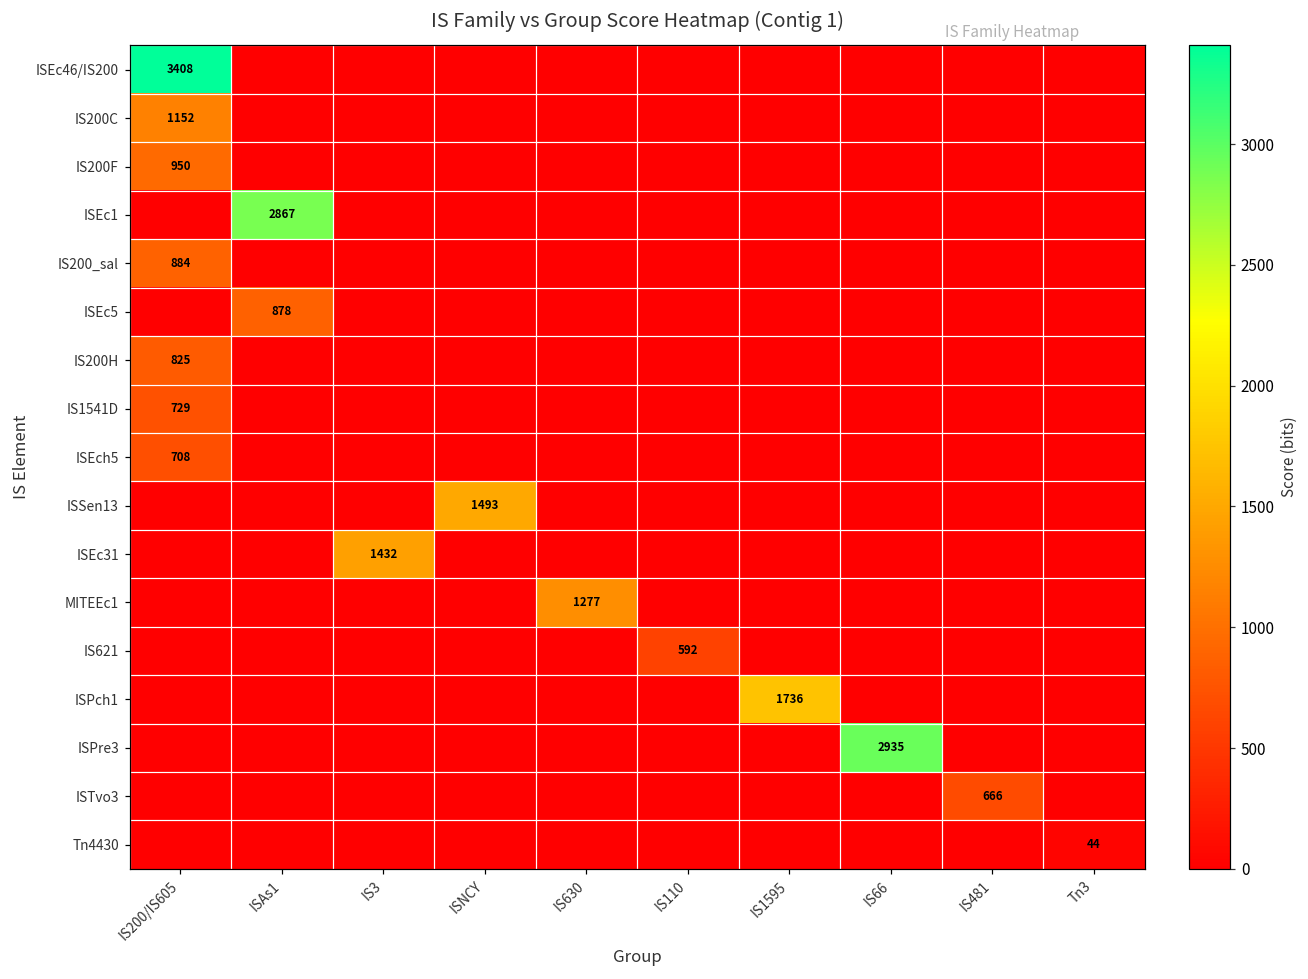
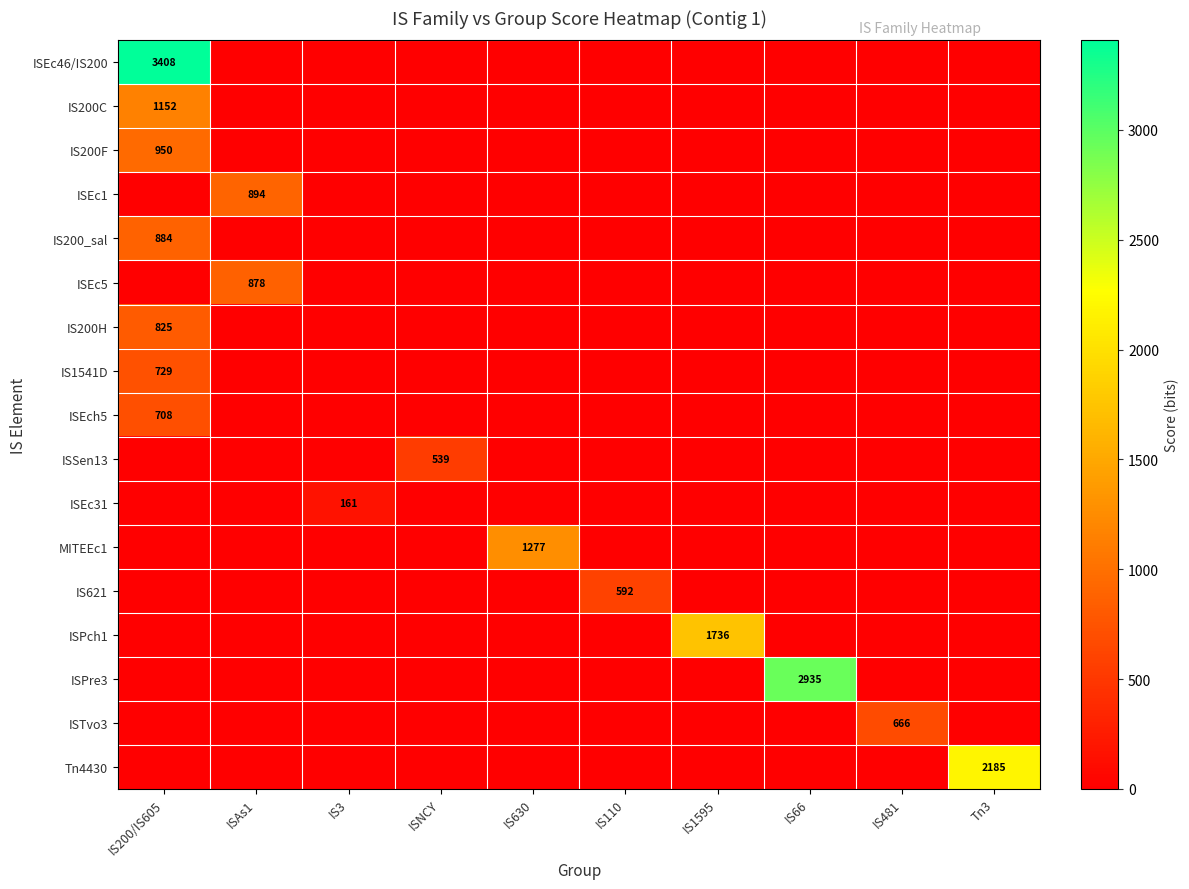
  {
    "ISEc46/IS200": {
      "IS200/IS605": 3408
    },
    "IS200C": {
      "IS200/IS605": 1152
    },
    "IS200F": {
      "IS200/IS605": 950
    },
    "ISEc1": {
-     "ISAs1": 2867
+     "ISAs1": 894
    },
    "IS200_sal": {
      "IS200/IS605": 884
    },
    "ISEc5": {
      "ISAs1": 878
    },
    "IS200H": {
      "IS200/IS605": 825
    },
    "IS1541D": {
      "IS200/IS605": 729
    },
    "ISEch5": {
      "IS200/IS605": 708
    },
    "ISSen13": {
-     "ISNCY": 1493
+     "ISNCY": 539
    },
    "ISEc31": {
-     "IS3": 1432
+     "IS3": 161
    },
    "MITEEc1": {
      "IS630": 1277
    },
    "IS621": {
      "IS110": 592
    },
    "ISPch1": {
      "IS1595": 1736
    },
    "ISPre3": {
      "IS66": 2935
    },
    "ISTvo3": {
      "IS481": 666
    },
    "Tn4430": {
-     "Tn3": 44
+     "Tn3": 2185
    }
  }
